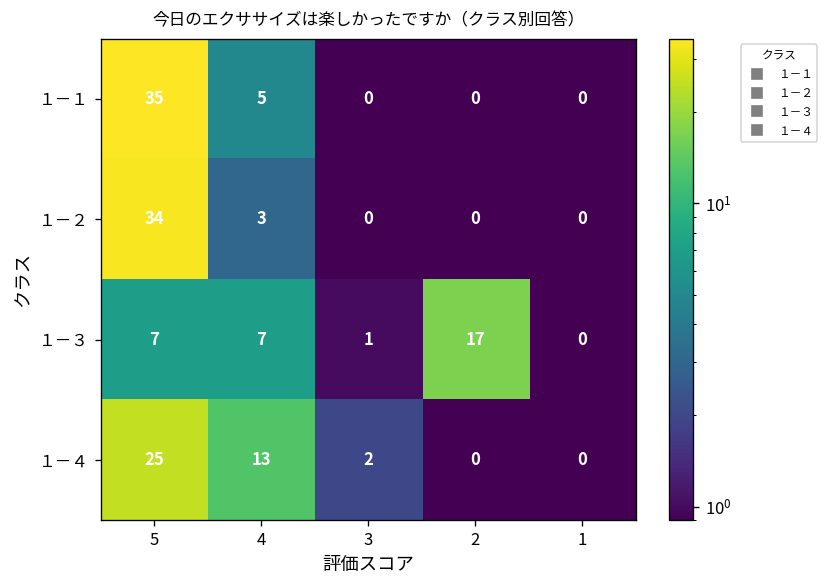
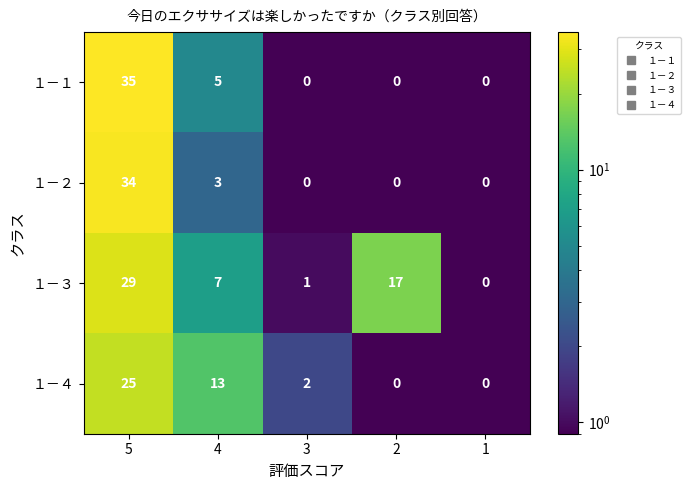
  {
    "１－１": {
      "5": 35,
      "4": 5,
      "3": 0,
      "2": 0,
      "1": 0
    },
    "１－２": {
      "5": 34,
      "4": 3,
      "3": 0,
      "2": 0,
      "1": 0
    },
    "１－３": {
-     "5": 7,
+     "5": 29,
      "4": 7,
      "3": 1,
      "2": 17,
      "1": 0
    },
    "１－４": {
      "5": 25,
      "4": 13,
      "3": 2,
      "2": 0,
      "1": 0
    }
  }
